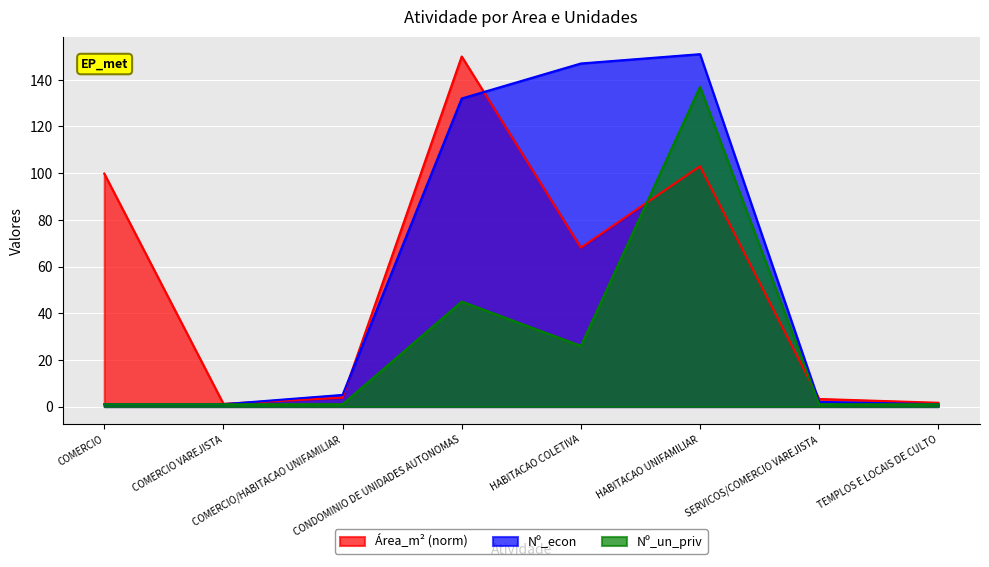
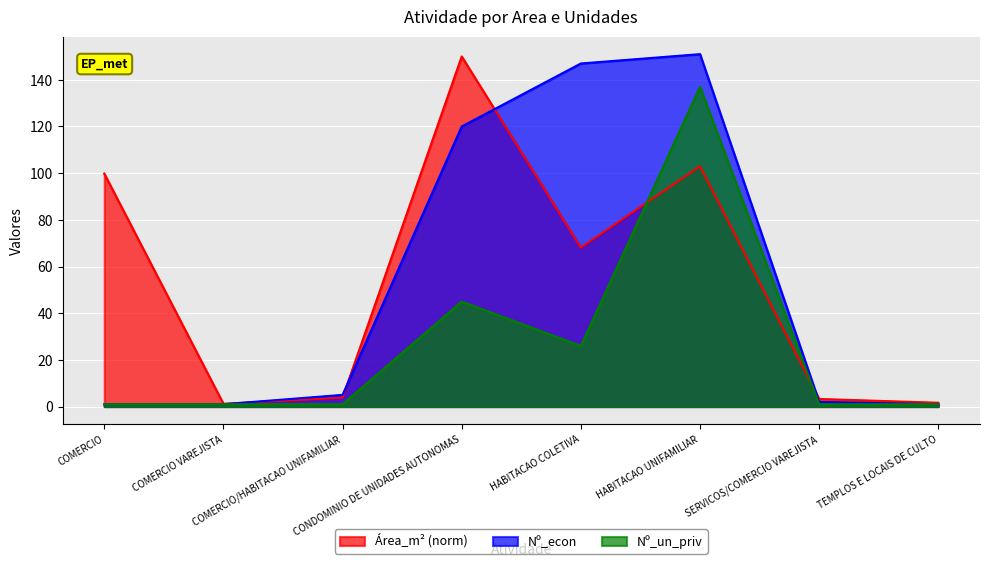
  {
    "Área_m² (norm)": {
      "COMERCIO": 100,
      "COMERCIO/HABITACAO UNIFAMILIAR": 4,
      "CONDOMINIO DE UNIDADES AUTONOMAS": 150,
      "HABITACAO COLETIVA": 68,
      "HABITACAO UNIFAMILIAR": 103,
      "SERVICOS/COMERCIO VAREJISTA": 3
    },
    "Nº_econ": {
      "COMERCIO/HABITACAO UNIFAMILIAR": 5,
-     "CONDOMINIO DE UNIDADES AUTONOMAS": 132,
+     "CONDOMINIO DE UNIDADES AUTONOMAS": 120,
      "HABITACAO COLETIVA": 147,
      "HABITACAO UNIFAMILIAR": 151
    },
    "Nº_un_priv": {
      "COMERCIO/HABITACAO UNIFAMILIAR": 1,
      "CONDOMINIO DE UNIDADES AUTONOMAS": 45,
      "HABITACAO COLETIVA": 26,
      "HABITACAO UNIFAMILIAR": 137
    }
  }
